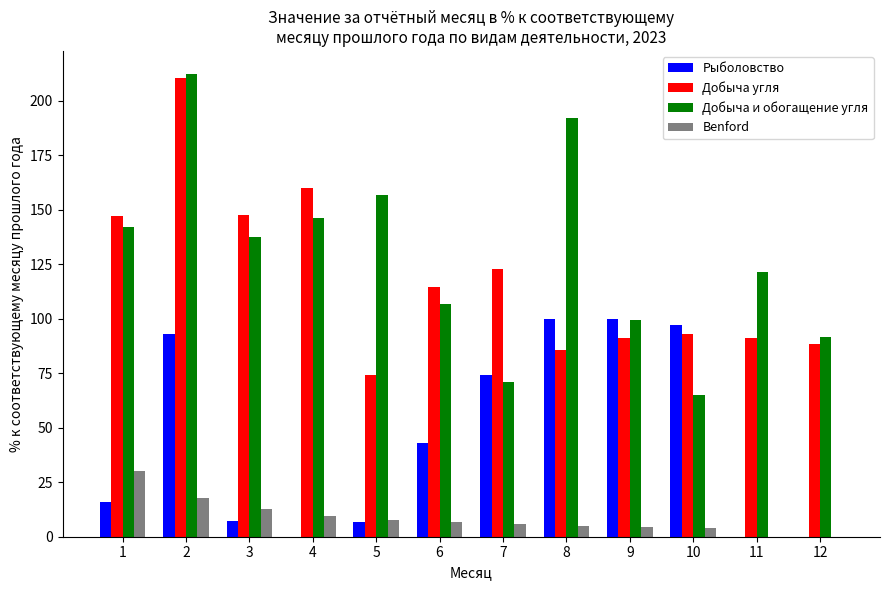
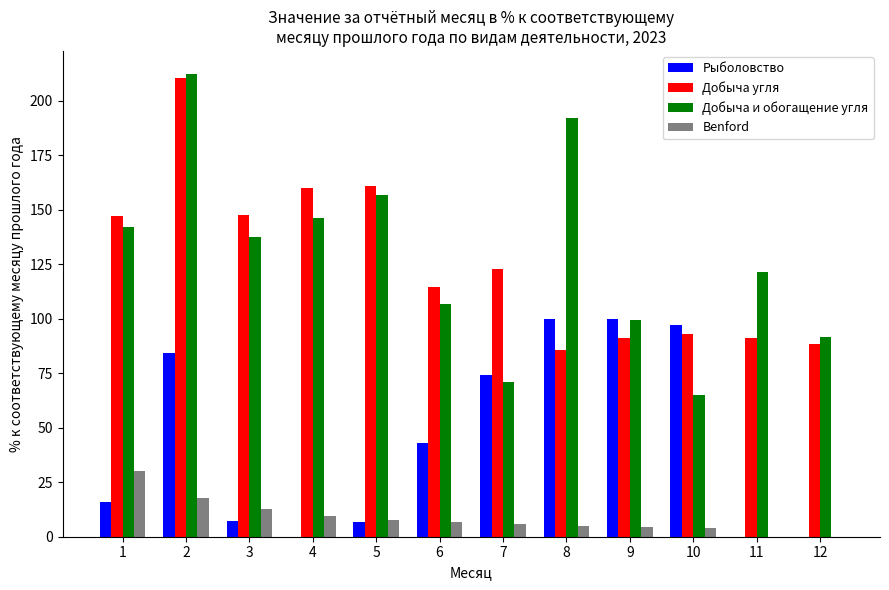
  {
    "Рыболовство": {
      "1": 16,
-     "2": 93,
+     "2": 84,
      "3": 7,
      "5": 7,
      "6": 43,
      "7": 74,
      "8": 100,
      "9": 100,
      "10": 97,
      "11": 0,
      "12": 0
    },
    "Добыча угля": {
      "1": 147,
      "2": 210,
      "3": 148,
      "4": 160,
-     "5": 74,
+     "5": 161,
      "6": 114,
      "7": 123,
      "8": 86,
      "9": 91,
      "10": 93,
      "11": 91,
      "12": 88
    },
    "Добыча и обогащение угля": {
      "1": 142,
      "2": 212,
      "3": 138,
      "4": 146,
      "5": 157,
      "6": 107,
      "7": 71,
      "8": 192,
      "9": 99,
      "10": 65,
      "11": 121,
      "12": 92
    },
    "Benford": {
      "1": 30,
      "2": 18,
      "3": 13,
      "4": 10,
      "5": 8,
      "6": 7,
      "7": 6,
      "8": 5,
      "9": 5,
      "10": 4,
      "11": 0,
      "12": 0
    }
  }
